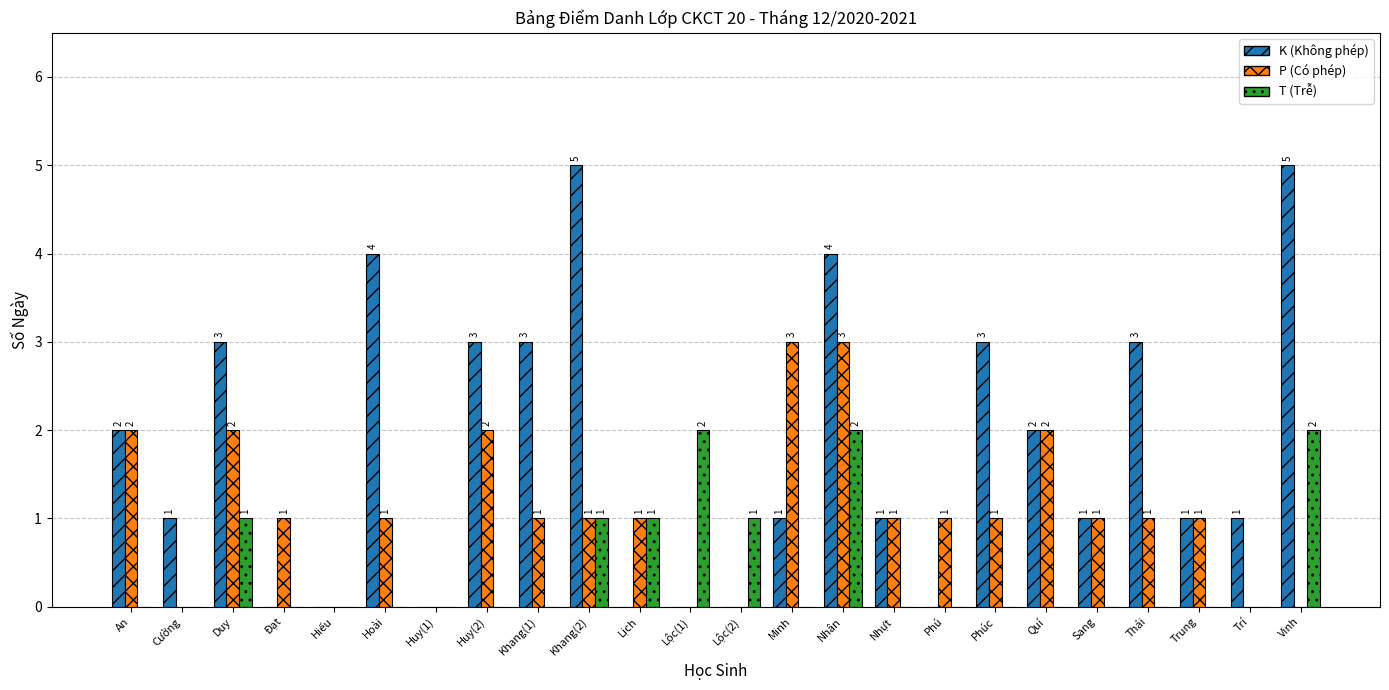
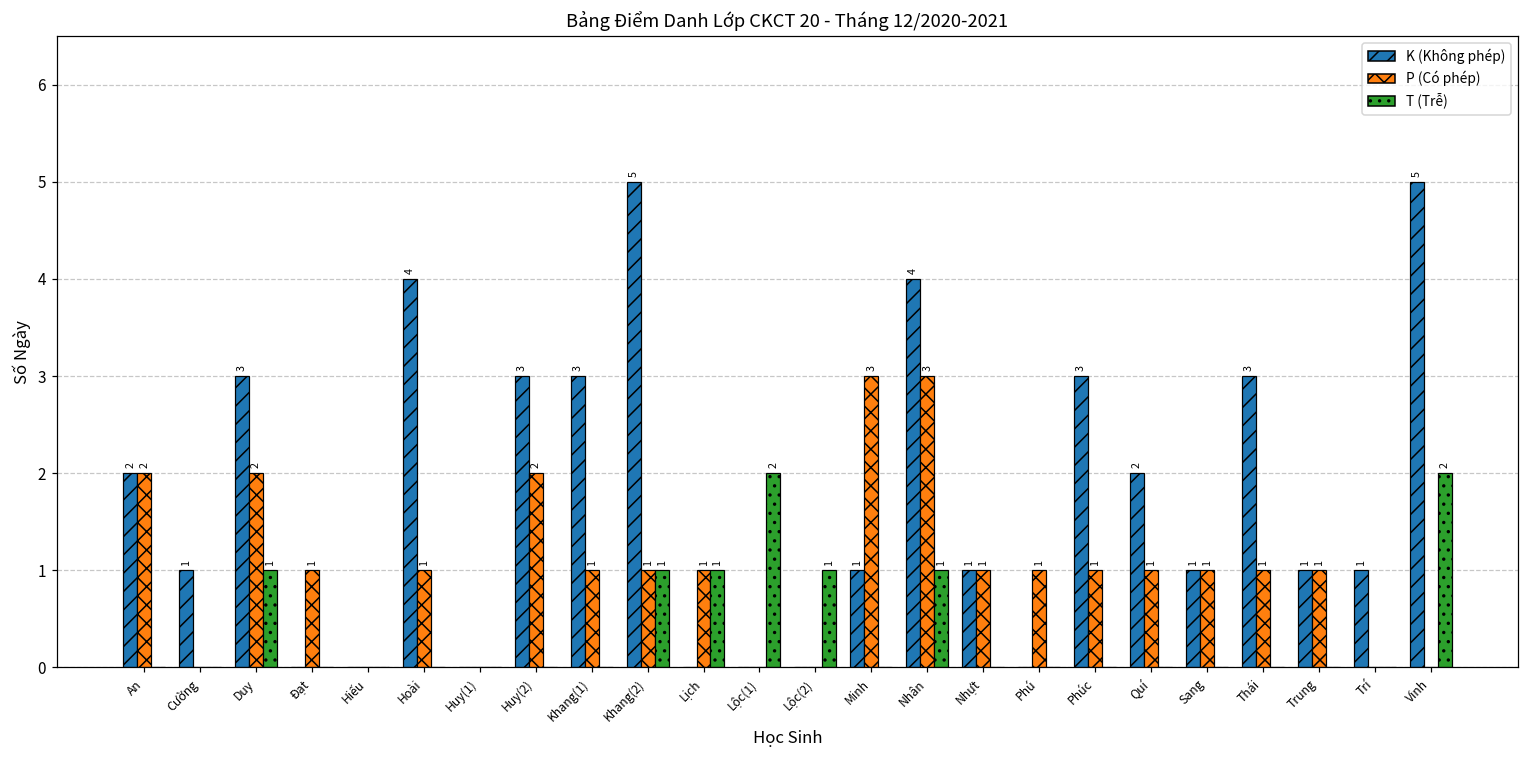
  {
    "K (Không phép)": {
      "An": 2,
      "Cường": 1,
      "Duy": 3,
      "Hoài": 4,
      "Huy(2)": 3,
      "Khang(1)": 3,
      "Khang(2)": 5,
      "Minh": 1,
      "Nhân": 4,
      "Nhựt": 1,
      "Phúc": 3,
      "Quí": 2,
      "Sang": 1,
      "Thái": 3,
      "Trung": 1,
      "Trí": 1,
      "Vinh": 5
    },
    "P (Có phép)": {
      "An": 2,
      "Duy": 2,
      "Đạt": 1,
      "Hoài": 1,
      "Huy(2)": 2,
      "Khang(1)": 1,
      "Khang(2)": 1,
      "Lịch": 1,
      "Minh": 3,
      "Nhân": 3,
      "Nhựt": 1,
      "Phú": 1,
      "Phúc": 1,
-     "Quí": 2,
+     "Quí": 1,
      "Sang": 1,
      "Thái": 1,
      "Trung": 1
    },
    "T (Trễ)": {
      "Duy": 1,
      "Khang(2)": 1,
      "Lịch": 1,
      "Lộc(1)": 2,
      "Lộc(2)": 1,
-     "Nhân": 2,
+     "Nhân": 1,
      "Vinh": 2
    }
  }
